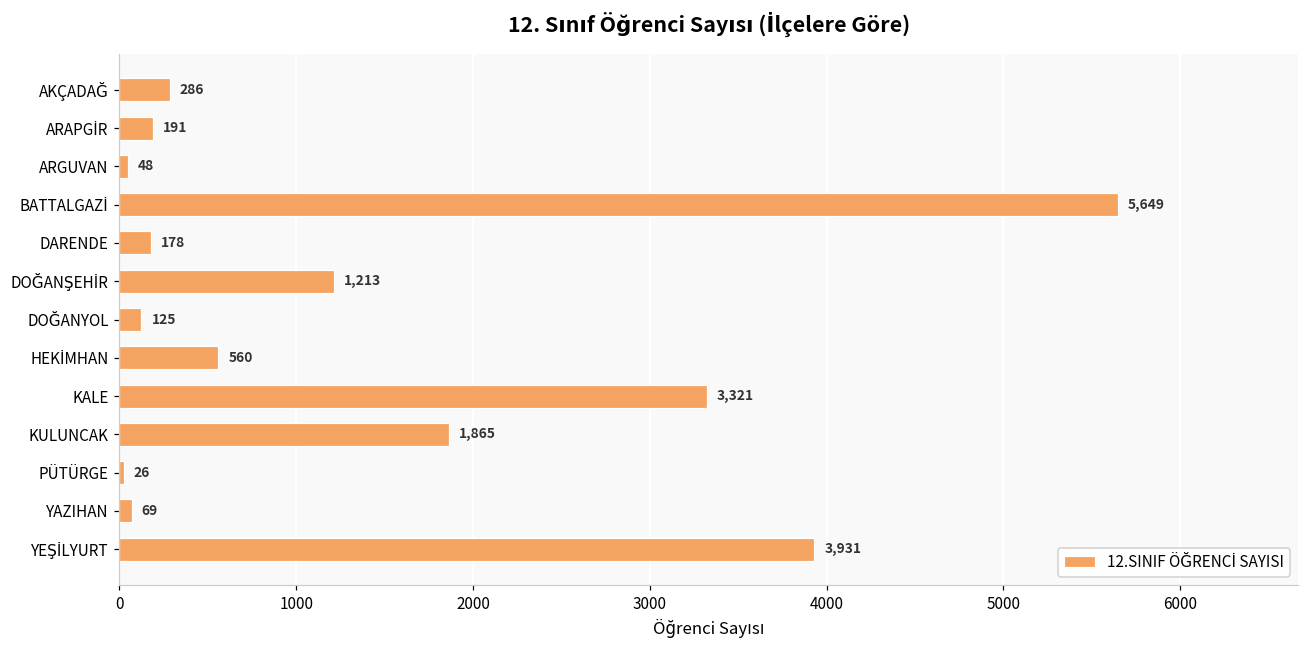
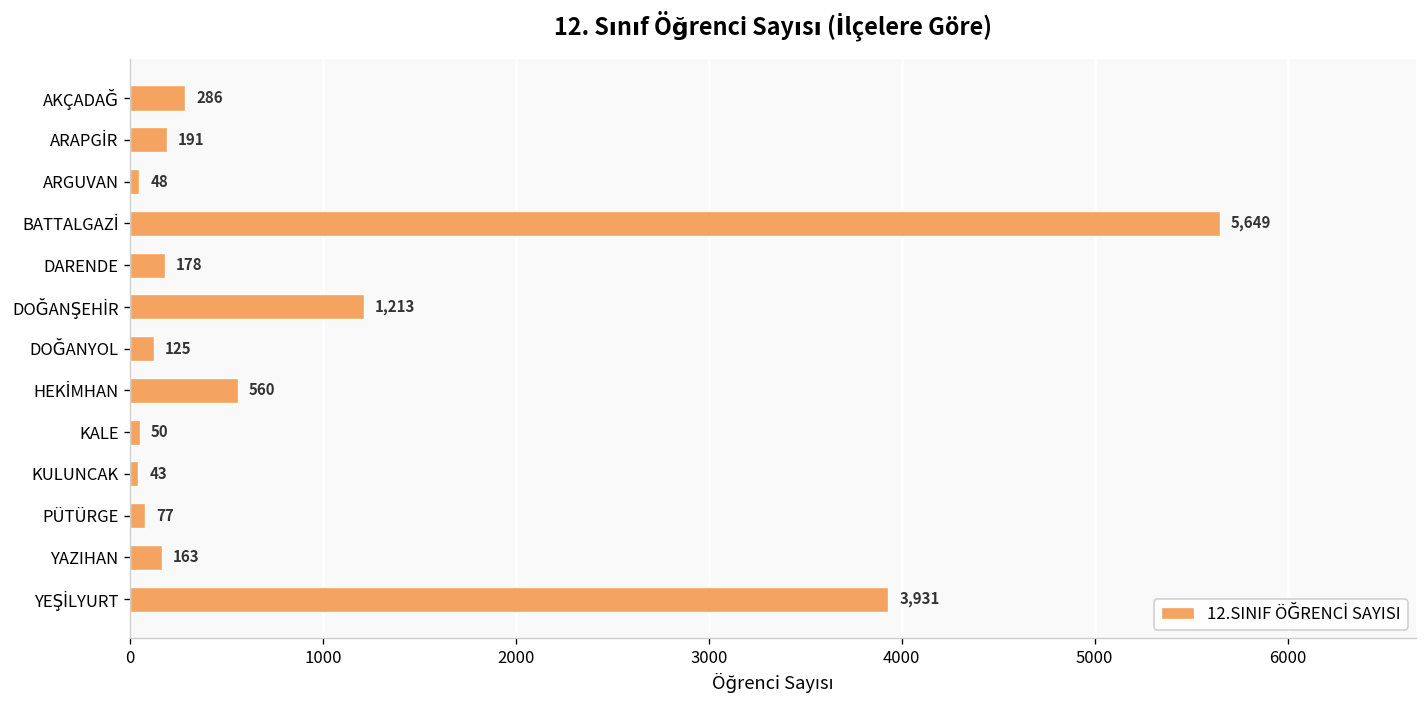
  {
    "AKÇADAĞ": "286",
    "ARAPGİR": "191",
    "ARGUVAN": "48",
    "BATTALGAZİ": "5,649",
    "DARENDE": "178",
    "DOĞANŞEHİR": "1,213",
    "DOĞANYOL": "125",
    "HEKİMHAN": "560",
-   "KALE": "3,321",
-   "KULUNCAK": "1,865",
-   "PÜTÜRGE": "26",
-   "YAZIHAN": "69",
+   "KALE": "50",
+   "KULUNCAK": "43",
+   "PÜTÜRGE": "77",
+   "YAZIHAN": "163",
    "YEŞİLYURT": "3,931"
  }
